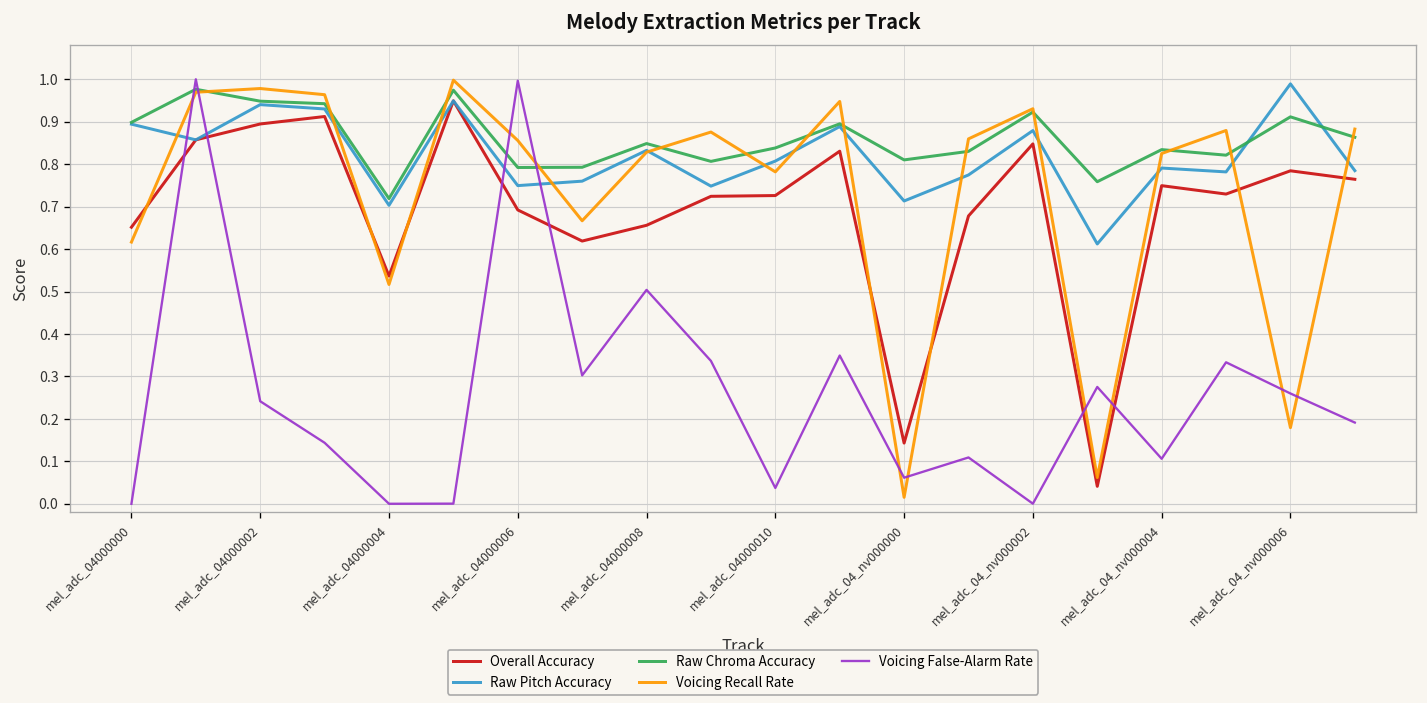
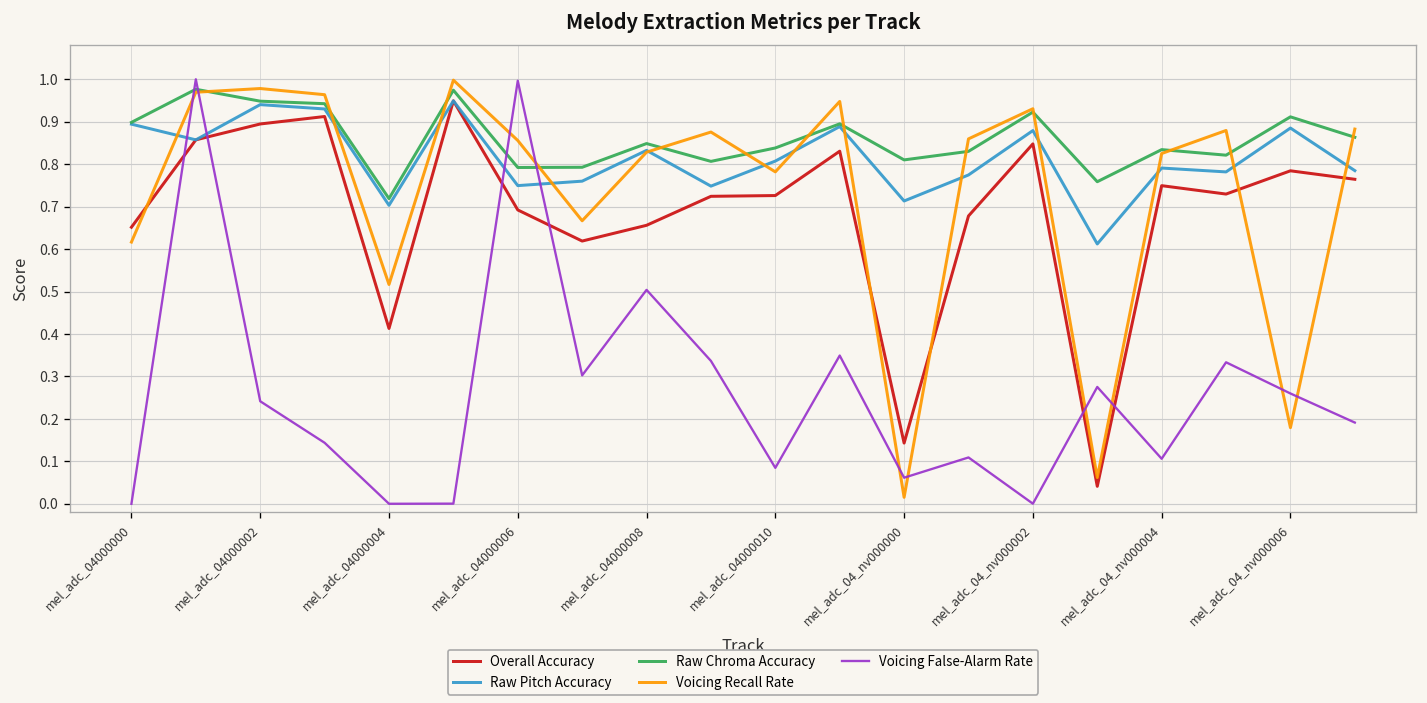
  {
    "Overall Accuracy": {
      "mel_adc_04000000": 0.65,
      "mel_adc_04000002": 0.89,
-     "mel_adc_04000004": 0.54,
+     "mel_adc_04000004": 0.41,
      "mel_adc_04000006": 0.69,
      "mel_adc_04000008": 0.66,
      "mel_adc_04000010": 0.73,
      "mel_adc_04_nv000000": 0.14,
      "mel_adc_04_nv000002": 0.85,
      "mel_adc_04_nv000004": 0.75,
      "mel_adc_04_nv000006": 0.78
    },
    "Raw Pitch Accuracy": {
      "mel_adc_04000002": 0.94,
      "mel_adc_04000004": 0.70,
      "mel_adc_04000006": 0.75,
      "mel_adc_04000010": 0.81,
      "mel_adc_04_nv000000": 0.71,
      "mel_adc_04_nv000002": 0.88,
      "mel_adc_04_nv000004": 0.79,
-     "mel_adc_04_nv000006": 0.99
+     "mel_adc_04_nv000006": 0.89
    },
    "Raw Chroma Accuracy": {
      "mel_adc_04000002": 0.95,
      "mel_adc_04000004": 0.72,
      "mel_adc_04000006": 0.79,
      "mel_adc_04000008": 0.85,
      "mel_adc_04000010": 0.84,
      "mel_adc_04_nv000000": 0.81,
      "mel_adc_04_nv000002": 0.92,
      "mel_adc_04_nv000004": 0.83,
      "mel_adc_04_nv000006": 0.91
    },
    "Voicing Recall Rate": {
      "mel_adc_04000000": 0.62,
      "mel_adc_04000002": 0.98,
      "mel_adc_04000004": 0.52,
      "mel_adc_04000006": 0.86,
      "mel_adc_04000010": 0.78,
      "mel_adc_04_nv000000": 0.02,
      "mel_adc_04_nv000002": 0.93,
      "mel_adc_04_nv000004": 0.83,
      "mel_adc_04_nv000006": 0.18
    },
    "Voicing False-Alarm Rate": {
      "mel_adc_04000000": 0.00,
      "mel_adc_04000002": 0.24,
      "mel_adc_04000004": 0.00,
      "mel_adc_04000006": 1.00,
      "mel_adc_04000008": 0.50,
-     "mel_adc_04000010": 0.04,
+     "mel_adc_04000010": 0.08,
      "mel_adc_04_nv000000": 0.06,
      "mel_adc_04_nv000002": 0.00,
      "mel_adc_04_nv000004": 0.11,
      "mel_adc_04_nv000006": 0.26
    }
  }
